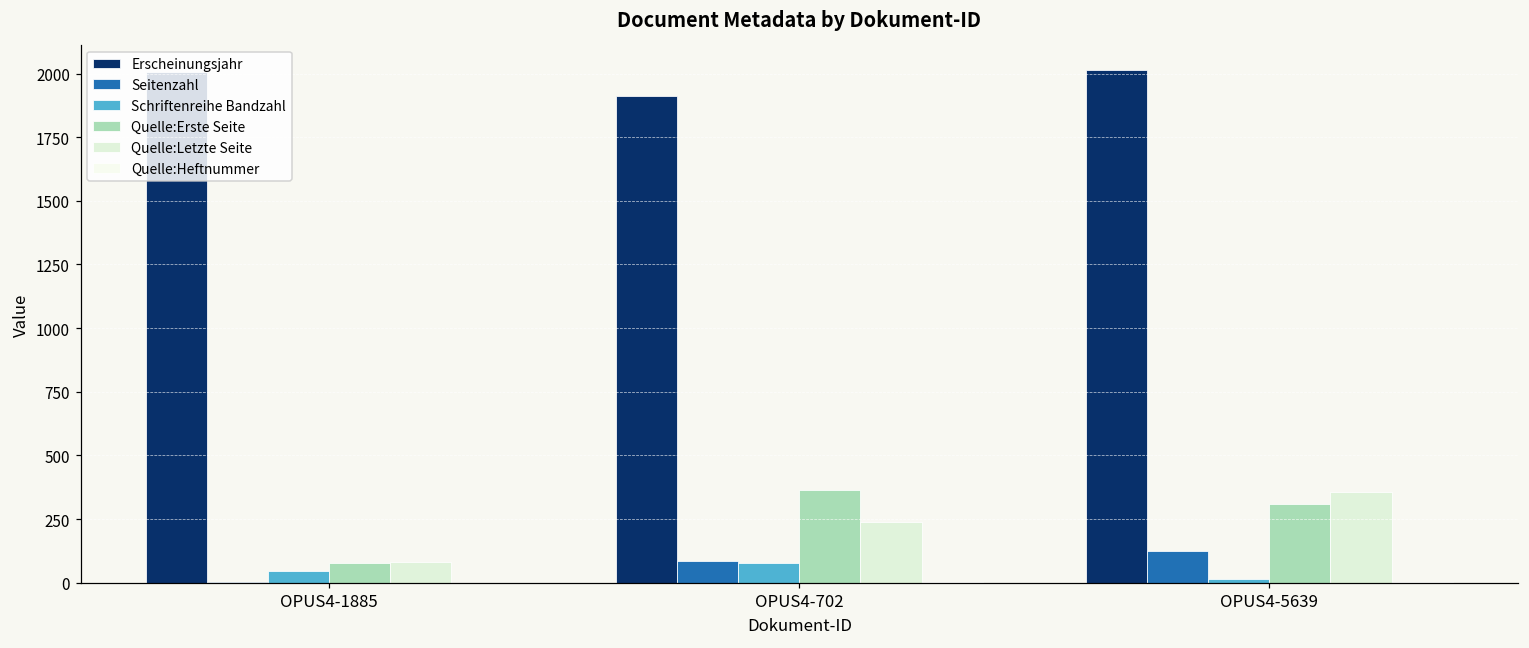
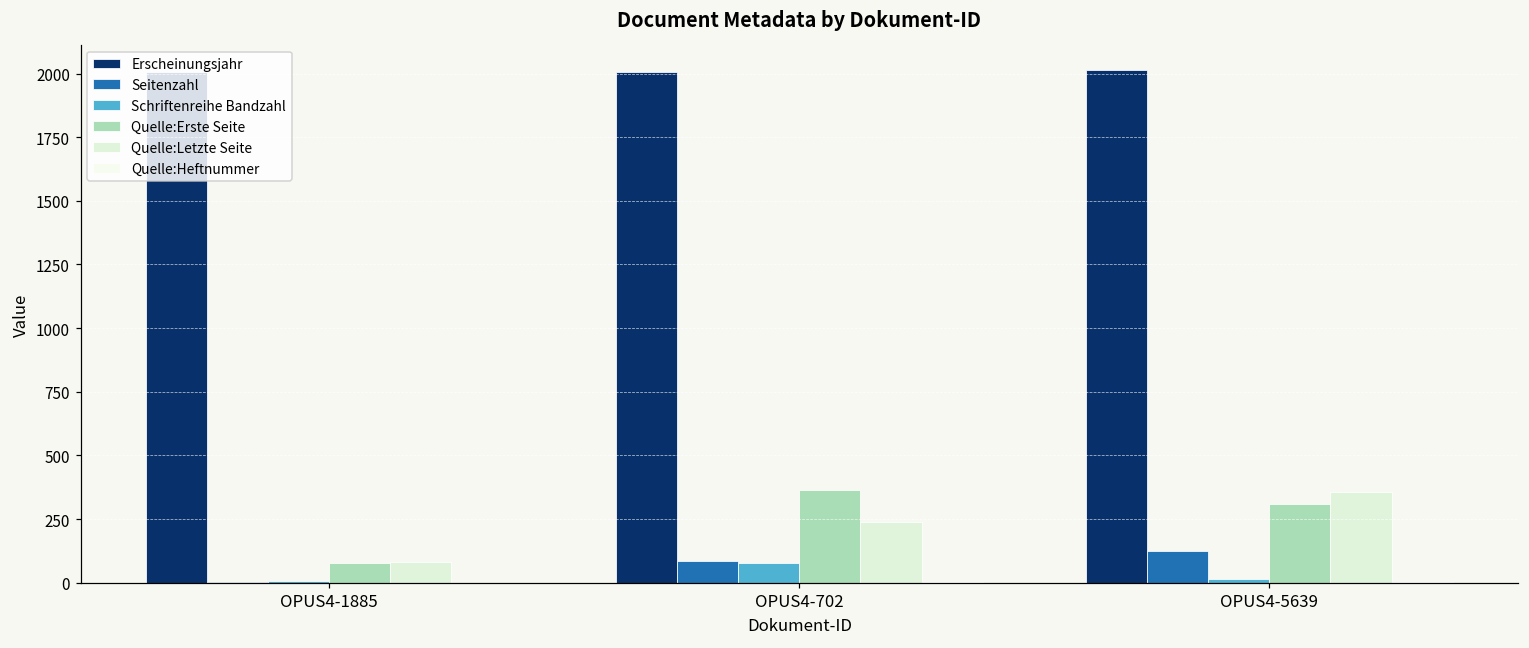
  {
    "Erscheinungsjahr": {
-     "OPUS4-702": 1910,
+     "OPUS4-702": 2010,
      "OPUS4-5639": 2010
    },
    "Seitenzahl": {
      "OPUS4-702": 80,
      "OPUS4-5639": 120
    },
    "Schriftenreihe Bandzahl": {
-     "OPUS4-1885": 50,
+     "OPUS4-1885": 10,
      "OPUS4-702": 80,
      "OPUS4-5639": 20
    },
    "Quelle:Erste Seite": {
      "OPUS4-1885": 80,
      "OPUS4-702": 370,
      "OPUS4-5639": 310
    }
  }
